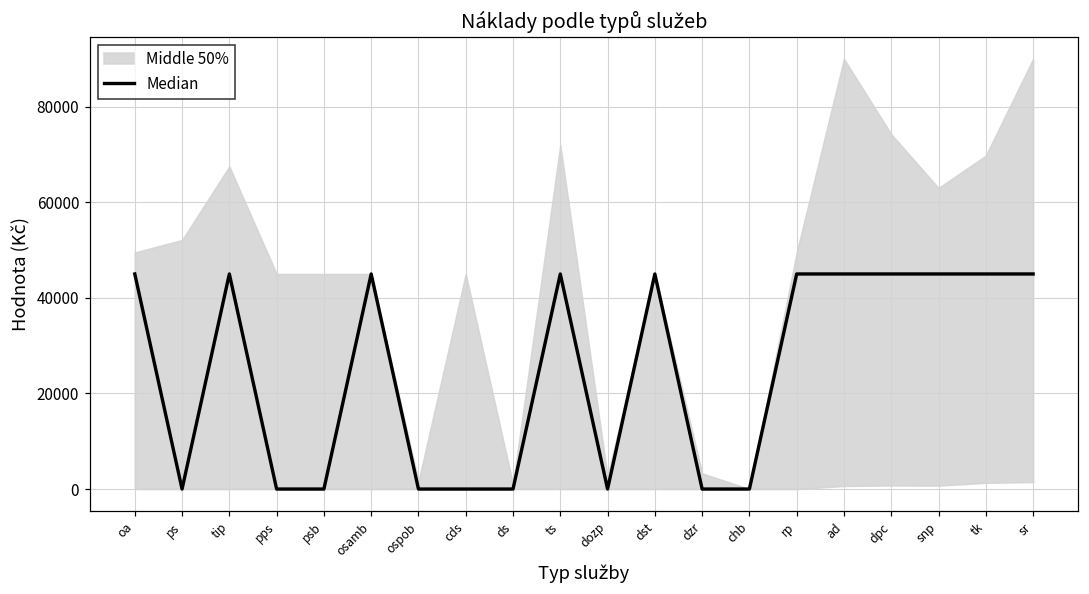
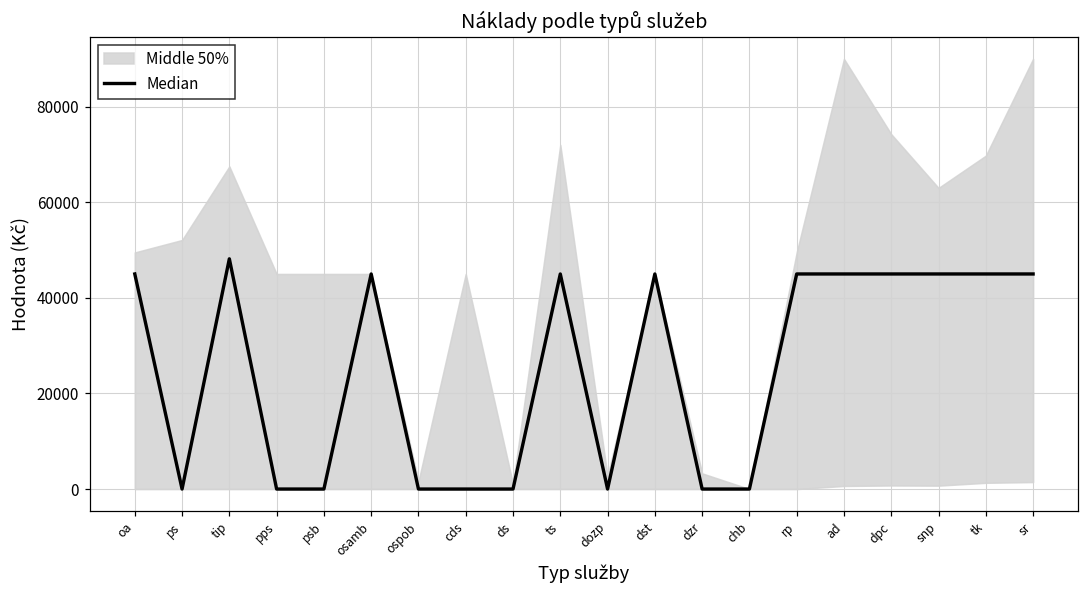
  {
    "Median": {
      "oa": 45000,
      "ps": 0,
-     "tip": 45000,
+     "tip": 48000,
      "pps": 0,
      "psb": 0,
      "ospob": 0,
      "cds": 0,
      "ds": 0,
      "ts": 45000,
      "dozp": 0,
      "dzr": 0,
      "rp": 45000,
      "ad": 45000,
      "dpc": 45000,
      "snp": 45000,
      "tk": 45000,
      "sr": 45000
    }
  }
